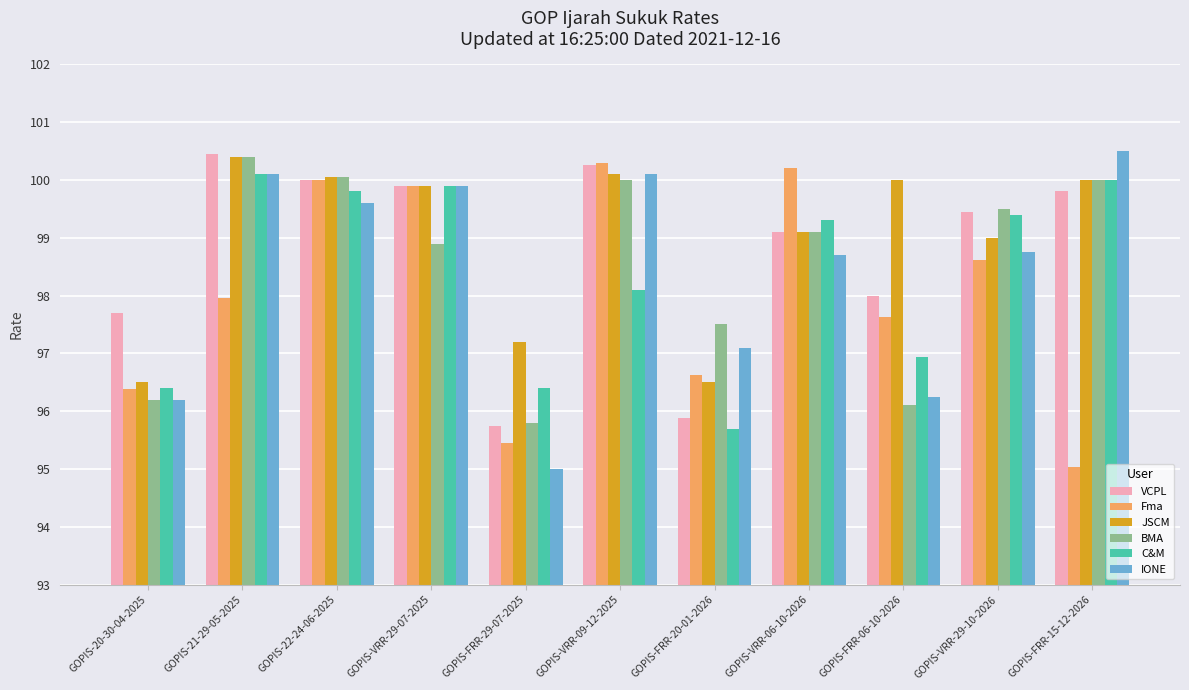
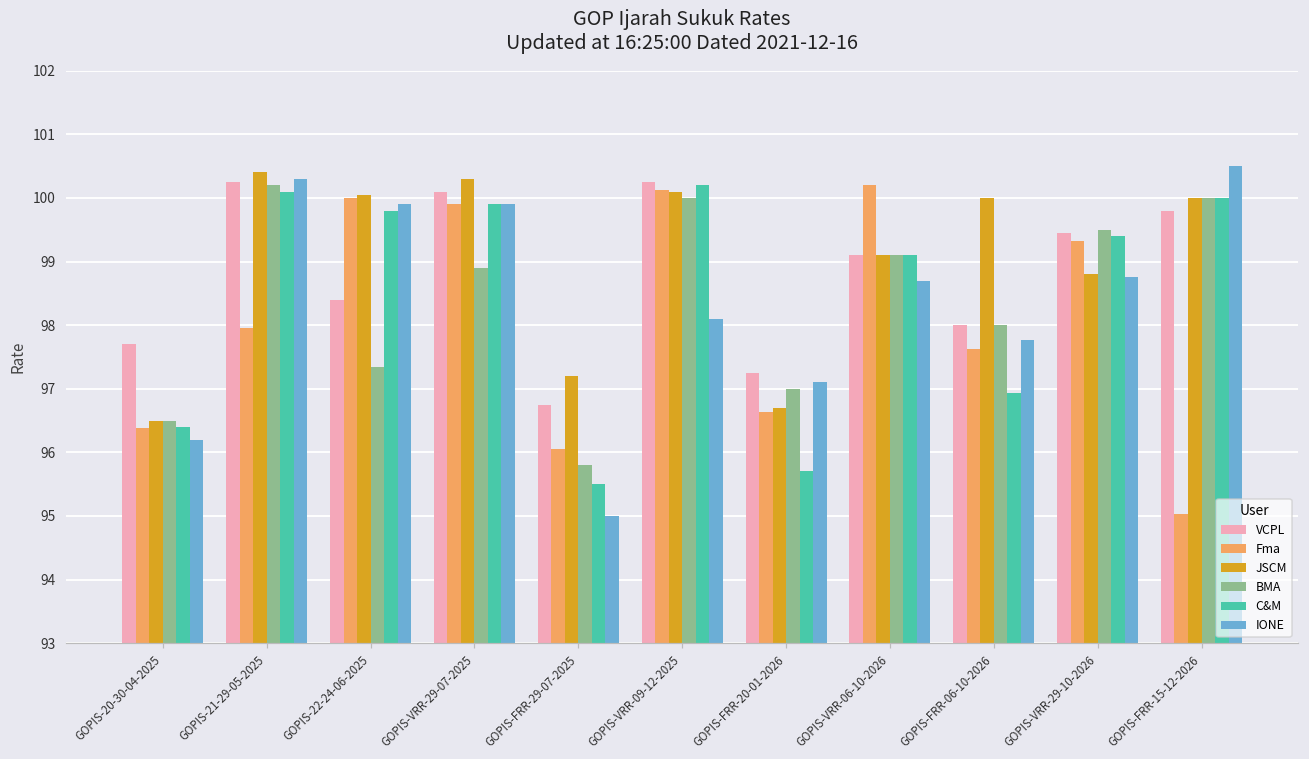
  {
    "VCPL": {
      "GOPIS-20-30-04-2025": 97.7,
-     "GOPIS-21-29-05-2025": 100.4,
-     "GOPIS-22-24-06-2025": 100.0,
-     "GOPIS-VRR-29-07-2025": 99.9,
-     "GOPIS-FRR-29-07-2025": 95.7,
+     "GOPIS-21-29-05-2025": 100.3,
+     "GOPIS-22-24-06-2025": 98.4,
+     "GOPIS-VRR-29-07-2025": 100.1,
+     "GOPIS-FRR-29-07-2025": 96.8,
      "GOPIS-VRR-09-12-2025": 100.3,
-     "GOPIS-FRR-20-01-2026": 95.9,
+     "GOPIS-FRR-20-01-2026": 97.3,
      "GOPIS-VRR-06-10-2026": 99.1,
      "GOPIS-FRR-06-10-2026": 98.0,
      "GOPIS-VRR-29-10-2026": 99.5,
      "GOPIS-FRR-15-12-2026": 99.8
    },
    "Fma": {
      "GOPIS-20-30-04-2025": 96.4,
      "GOPIS-21-29-05-2025": 98.0,
      "GOPIS-22-24-06-2025": 100.0,
      "GOPIS-VRR-29-07-2025": 99.9,
-     "GOPIS-FRR-29-07-2025": 95.5,
-     "GOPIS-VRR-09-12-2025": 100.3,
+     "GOPIS-FRR-29-07-2025": 96.1,
+     "GOPIS-VRR-09-12-2025": 100.1,
      "GOPIS-FRR-20-01-2026": 96.6,
      "GOPIS-VRR-06-10-2026": 100.2,
      "GOPIS-FRR-06-10-2026": 97.6,
-     "GOPIS-VRR-29-10-2026": 98.6,
+     "GOPIS-VRR-29-10-2026": 99.3,
      "GOPIS-FRR-15-12-2026": 95.0
    },
    "JSCM": {
      "GOPIS-20-30-04-2025": 96.5,
      "GOPIS-21-29-05-2025": 100.4,
      "GOPIS-22-24-06-2025": 100.1,
-     "GOPIS-VRR-29-07-2025": 99.9,
+     "GOPIS-VRR-29-07-2025": 100.3,
      "GOPIS-FRR-29-07-2025": 97.2,
      "GOPIS-VRR-09-12-2025": 100.1,
-     "GOPIS-FRR-20-01-2026": 96.5,
+     "GOPIS-FRR-20-01-2026": 96.7,
      "GOPIS-VRR-06-10-2026": 99.1,
      "GOPIS-FRR-06-10-2026": 100.0,
-     "GOPIS-VRR-29-10-2026": 99.0,
+     "GOPIS-VRR-29-10-2026": 98.8,
      "GOPIS-FRR-15-12-2026": 100.0
    },
    "BMA": {
-     "GOPIS-20-30-04-2025": 96.2,
-     "GOPIS-21-29-05-2025": 100.4,
-     "GOPIS-22-24-06-2025": 100.1,
+     "GOPIS-20-30-04-2025": 96.5,
+     "GOPIS-21-29-05-2025": 100.2,
+     "GOPIS-22-24-06-2025": 97.3,
      "GOPIS-VRR-29-07-2025": 98.9,
      "GOPIS-FRR-29-07-2025": 95.8,
      "GOPIS-VRR-09-12-2025": 100.0,
-     "GOPIS-FRR-20-01-2026": 97.5,
+     "GOPIS-FRR-20-01-2026": 97.0,
      "GOPIS-VRR-06-10-2026": 99.1,
-     "GOPIS-FRR-06-10-2026": 96.1,
+     "GOPIS-FRR-06-10-2026": 98.0,
      "GOPIS-VRR-29-10-2026": 99.5,
      "GOPIS-FRR-15-12-2026": 100.0
    },
    "C&M": {
      "GOPIS-20-30-04-2025": 96.4,
      "GOPIS-21-29-05-2025": 100.1,
      "GOPIS-22-24-06-2025": 99.8,
      "GOPIS-VRR-29-07-2025": 99.9,
-     "GOPIS-FRR-29-07-2025": 96.4,
-     "GOPIS-VRR-09-12-2025": 98.1,
+     "GOPIS-FRR-29-07-2025": 95.5,
+     "GOPIS-VRR-09-12-2025": 100.2,
      "GOPIS-FRR-20-01-2026": 95.7,
-     "GOPIS-VRR-06-10-2026": 99.3,
+     "GOPIS-VRR-06-10-2026": 99.1,
      "GOPIS-FRR-06-10-2026": 96.9,
      "GOPIS-VRR-29-10-2026": 99.4,
      "GOPIS-FRR-15-12-2026": 100.0
    },
    "IONE": {
      "GOPIS-20-30-04-2025": 96.2,
-     "GOPIS-21-29-05-2025": 100.1,
-     "GOPIS-22-24-06-2025": 99.6,
+     "GOPIS-21-29-05-2025": 100.3,
+     "GOPIS-22-24-06-2025": 99.9,
      "GOPIS-VRR-29-07-2025": 99.9,
      "GOPIS-FRR-29-07-2025": 95.0,
-     "GOPIS-VRR-09-12-2025": 100.1,
+     "GOPIS-VRR-09-12-2025": 98.1,
      "GOPIS-FRR-20-01-2026": 97.1,
      "GOPIS-VRR-06-10-2026": 98.7,
-     "GOPIS-FRR-06-10-2026": 96.3,
+     "GOPIS-FRR-06-10-2026": 97.8,
      "GOPIS-VRR-29-10-2026": 98.8,
      "GOPIS-FRR-15-12-2026": 100.5
    }
  }
